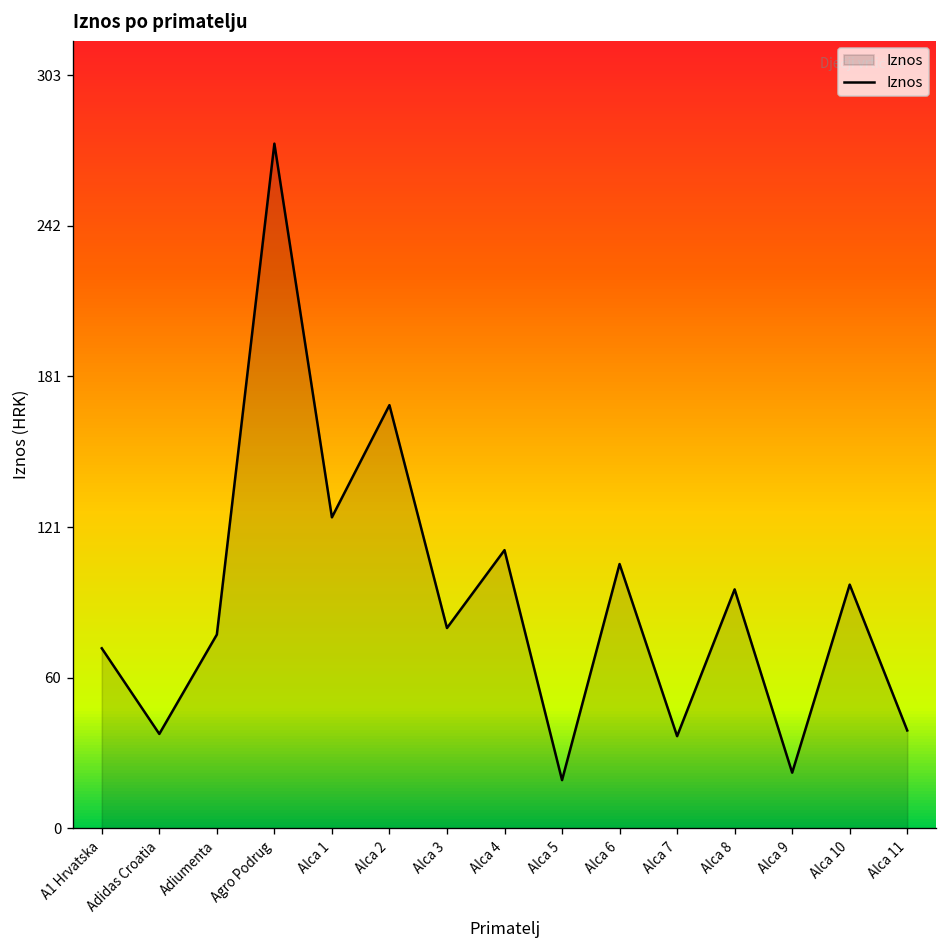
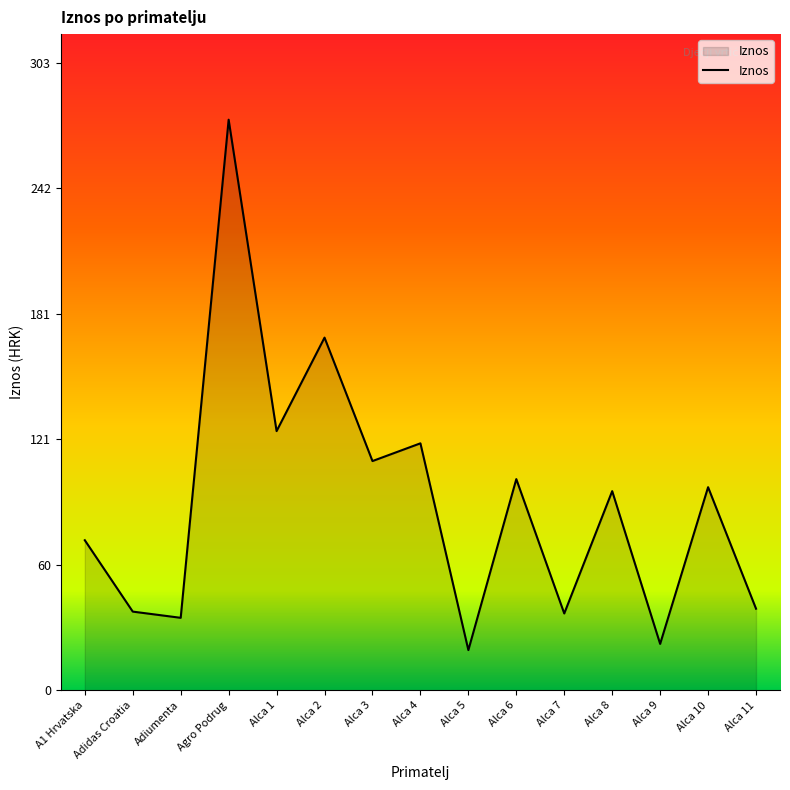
  {
    "A1 Hrvatska": 72,
    "Adidas Croatia": 38,
-   "Adiumenta": 78,
+   "Adiumenta": 35,
    "Agro Podrug": 276,
    "Alca 1": 125,
    "Alca 2": 170,
-   "Alca 3": 81,
-   "Alca 4": 112,
+   "Alca 3": 111,
+   "Alca 4": 119,
    "Alca 5": 19,
-   "Alca 6": 106,
+   "Alca 6": 102,
    "Alca 7": 37,
    "Alca 8": 96,
    "Alca 9": 22,
    "Alca 10": 98,
    "Alca 11": 39
  }
